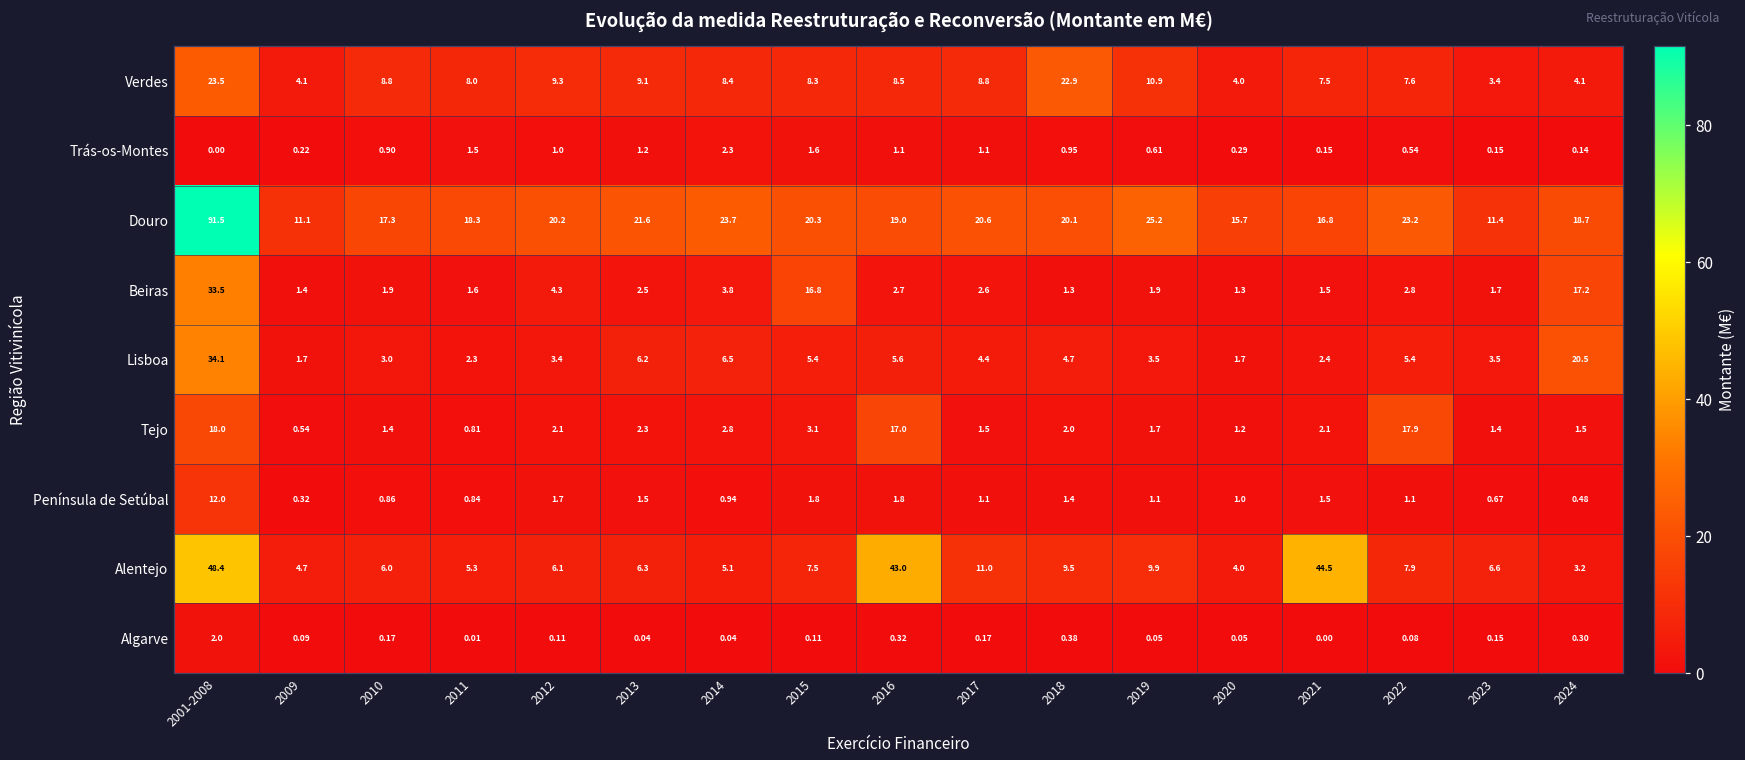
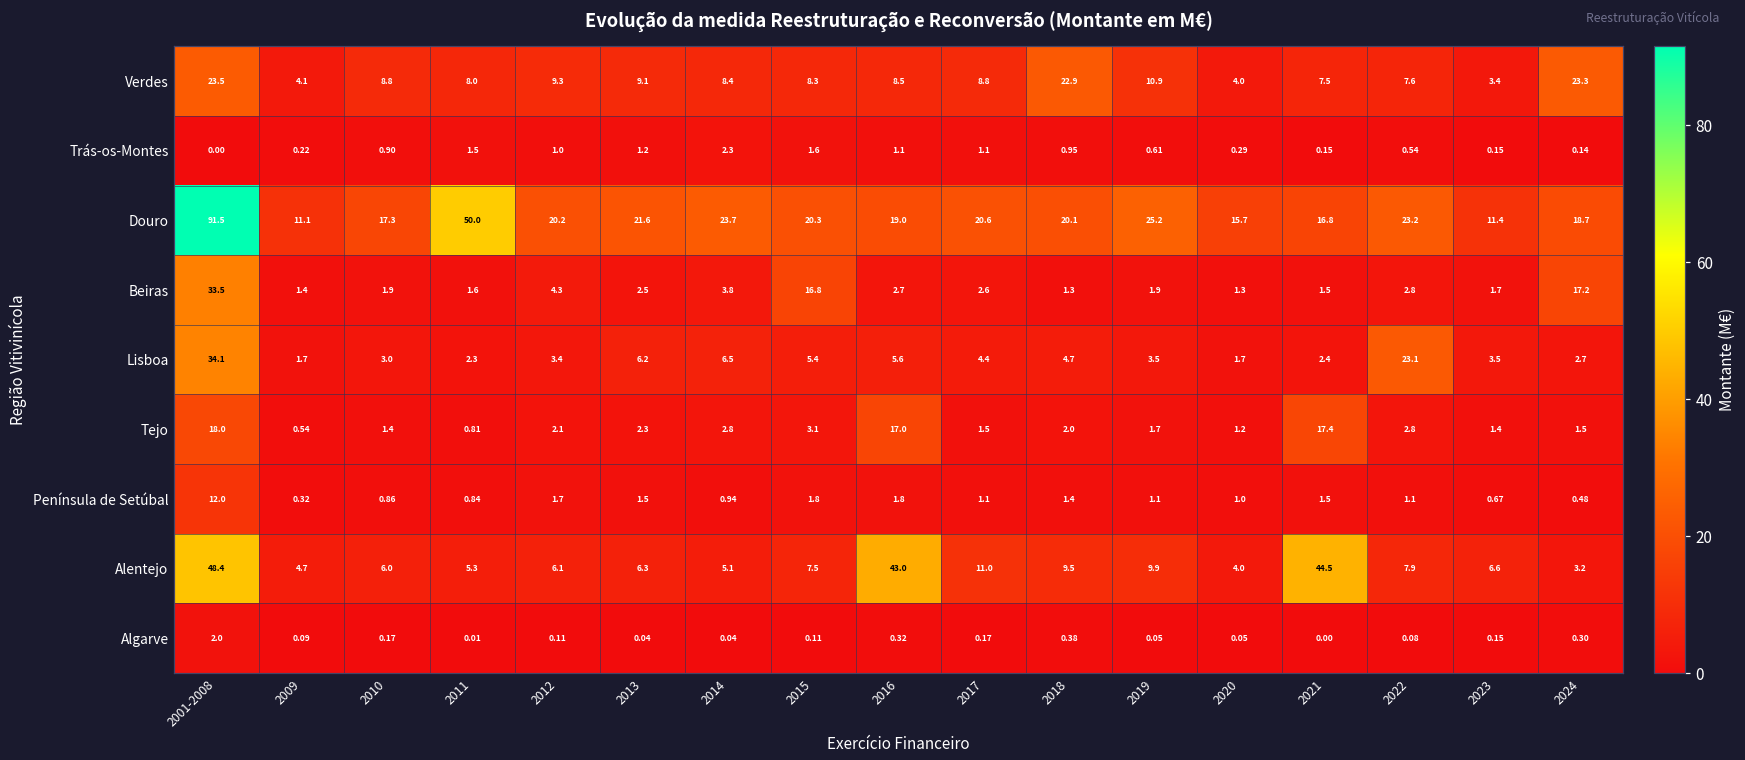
  {
    "Verdes": {
      "2001-2008": 23.5,
      "2009": 4.1,
      "2010": 8.8,
      "2011": 8.0,
      "2012": 9.3,
      "2013": 9.1,
      "2014": 8.4,
      "2015": 8.3,
      "2016": 8.5,
      "2017": 8.8,
      "2018": 22.9,
      "2019": 10.9,
      "2020": 4.0,
      "2021": 7.5,
      "2022": 7.6,
      "2023": 3.4,
-     "2024": 4.1
+     "2024": 23.3
    },
    "Trás-os-Montes": {
      "2001-2008": 0.00,
      "2009": 0.22,
      "2010": 0.90,
      "2011": 1.5,
      "2012": 1.0,
      "2013": 1.2,
      "2014": 2.3,
      "2015": 1.6,
      "2016": 1.1,
      "2017": 1.1,
      "2018": 0.95,
      "2019": 0.61,
      "2020": 0.29,
      "2021": 0.15,
      "2022": 0.54,
      "2023": 0.15,
      "2024": 0.14
    },
    "Douro": {
      "2001-2008": 91.5,
      "2009": 11.1,
      "2010": 17.3,
-     "2011": 18.3,
+     "2011": 50.0,
      "2012": 20.2,
      "2013": 21.6,
      "2014": 23.7,
      "2015": 20.3,
      "2016": 19.0,
      "2017": 20.6,
      "2018": 20.1,
      "2019": 25.2,
      "2020": 15.7,
      "2021": 16.8,
      "2022": 23.2,
      "2023": 11.4,
      "2024": 18.7
    },
    "Beiras": {
      "2001-2008": 33.5,
      "2009": 1.4,
      "2010": 1.9,
      "2011": 1.6,
      "2012": 4.3,
      "2013": 2.5,
      "2014": 3.8,
      "2015": 16.8,
      "2016": 2.7,
      "2017": 2.6,
      "2018": 1.3,
      "2019": 1.9,
      "2020": 1.3,
      "2021": 1.5,
      "2022": 2.8,
      "2023": 1.7,
      "2024": 17.2
    },
    "Lisboa": {
      "2001-2008": 34.1,
      "2009": 1.7,
      "2010": 3.0,
      "2011": 2.3,
      "2012": 3.4,
      "2013": 6.2,
      "2014": 6.5,
      "2015": 5.4,
      "2016": 5.6,
      "2017": 4.4,
      "2018": 4.7,
      "2019": 3.5,
      "2020": 1.7,
      "2021": 2.4,
-     "2022": 5.4,
+     "2022": 23.1,
      "2023": 3.5,
-     "2024": 20.5
+     "2024": 2.7
    },
    "Tejo": {
      "2001-2008": 18.0,
      "2009": 0.54,
      "2010": 1.4,
      "2011": 0.81,
      "2012": 2.1,
      "2013": 2.3,
      "2014": 2.8,
      "2015": 3.1,
      "2016": 17.0,
      "2017": 1.5,
      "2018": 2.0,
      "2019": 1.7,
      "2020": 1.2,
-     "2021": 2.1,
-     "2022": 17.9,
+     "2021": 17.4,
+     "2022": 2.8,
      "2023": 1.4,
      "2024": 1.5
    },
    "Península de Setúbal": {
      "2001-2008": 12.0,
      "2009": 0.32,
      "2010": 0.86,
      "2011": 0.84,
      "2012": 1.7,
      "2013": 1.5,
      "2014": 0.94,
      "2015": 1.8,
      "2016": 1.8,
      "2017": 1.1,
      "2018": 1.4,
      "2019": 1.1,
      "2020": 1.0,
      "2021": 1.5,
      "2022": 1.1,
      "2023": 0.67,
      "2024": 0.48
    },
    "Alentejo": {
      "2001-2008": 48.4,
      "2009": 4.7,
      "2010": 6.0,
      "2011": 5.3,
      "2012": 6.1,
      "2013": 6.3,
      "2014": 5.1,
      "2015": 7.5,
      "2016": 43.0,
      "2017": 11.0,
      "2018": 9.5,
      "2019": 9.9,
      "2020": 4.0,
      "2021": 44.5,
      "2022": 7.9,
      "2023": 6.6,
      "2024": 3.2
    },
    "Algarve": {
      "2001-2008": 2.0,
      "2009": 0.09,
      "2010": 0.17,
      "2011": 0.01,
      "2012": 0.11,
      "2013": 0.04,
      "2014": 0.04,
      "2015": 0.11,
      "2016": 0.32,
      "2017": 0.17,
      "2018": 0.38,
      "2019": 0.05,
      "2020": 0.05,
      "2021": 0.00,
      "2022": 0.08,
      "2023": 0.15,
      "2024": 0.30
    }
  }
